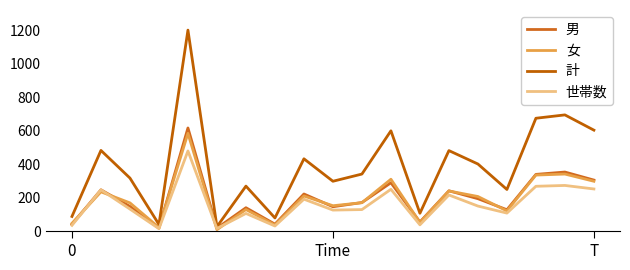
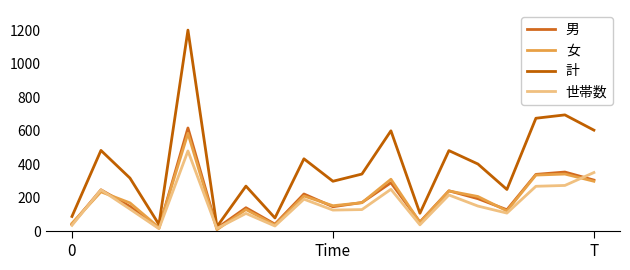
  {
    "世帯数": {
      "Time": 130,
-     "T": 250
+     "T": 350
    }
  }
